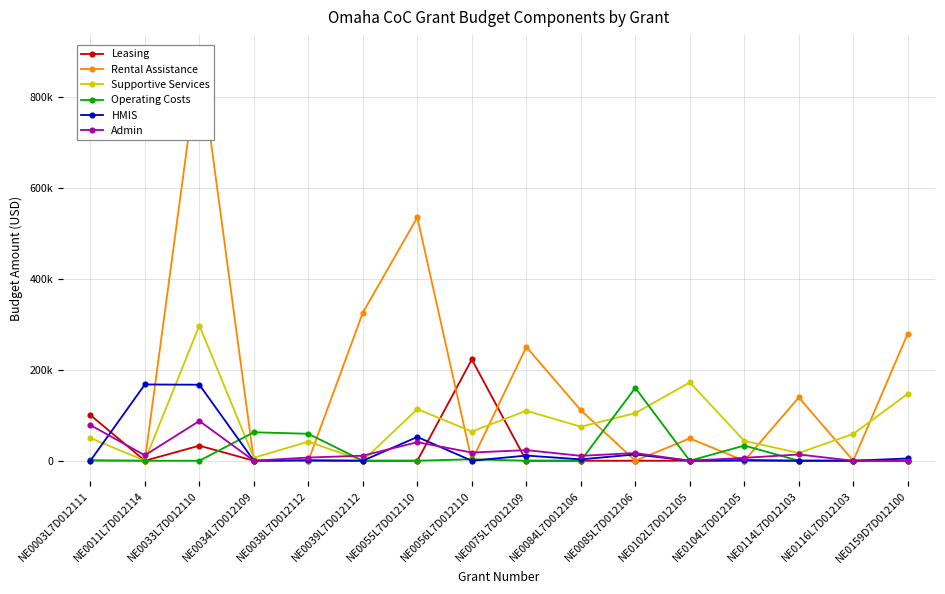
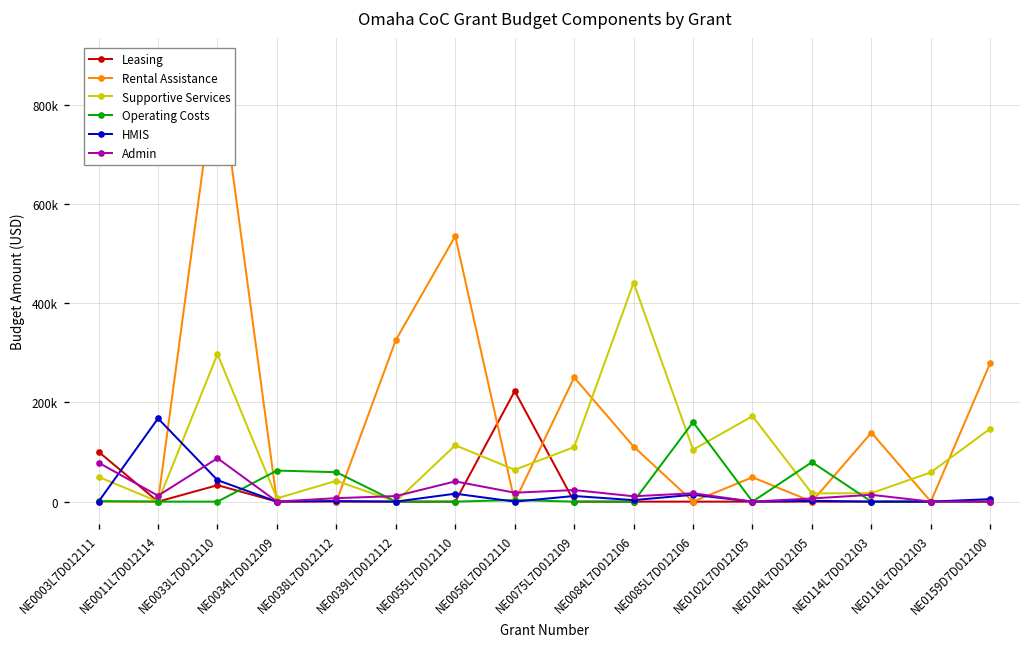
  {
    "Leasing": {
      "NE0003L7D012111": 100000,
      "NE0033L7D012110": 30000,
      "NE0056L7D012110": 220000
    },
    "Rental Assistance": {
      "NE0039L7D012112": 330000,
      "NE0055L7D012110": 540000,
      "NE0075L7D012109": 250000,
      "NE0084L7D012106": 110000,
      "NE0102L7D012105": 50000,
      "NE0114L7D012103": 140000,
      "NE0159D7D012100": 280000
    },
    "Supportive Services": {
      "NE0003L7D012111": 50000,
      "NE0033L7D012110": 300000,
      "NE0034L7D012109": 10000,
      "NE0038L7D012112": 40000,
      "NE0055L7D012110": 110000,
      "NE0056L7D012110": 60000,
      "NE0075L7D012109": 110000,
-     "NE0084L7D012106": 70000,
+     "NE0084L7D012106": 440000,
      "NE0085L7D012106": 100000,
      "NE0102L7D012105": 170000,
-     "NE0104L7D012105": 40000,
+     "NE0104L7D012105": 20000,
      "NE0116L7D012103": 60000,
      "NE0159D7D012100": 150000
    },
    "Operating Costs": {
      "NE0033L7D012110": 0,
      "NE0034L7D012109": 60000,
      "NE0038L7D012112": 60000,
      "NE0085L7D012106": 160000,
-     "NE0104L7D012105": 30000
+     "NE0104L7D012105": 80000
    },
    "HMIS": {
      "NE0011L7D012114": 170000,
-     "NE0033L7D012110": 170000,
-     "NE0055L7D012110": 50000,
+     "NE0033L7D012110": 40000,
+     "NE0055L7D012110": 20000,
      "NE0075L7D012109": 10000
    },
    "Admin": {
      "NE0003L7D012111": 80000,
      "NE0011L7D012114": 10000,
      "NE0033L7D012110": 90000,
      "NE0039L7D012112": 10000,
      "NE0055L7D012110": 40000,
      "NE0056L7D012110": 20000,
      "NE0075L7D012109": 20000,
      "NE0084L7D012106": 10000
    }
  }
